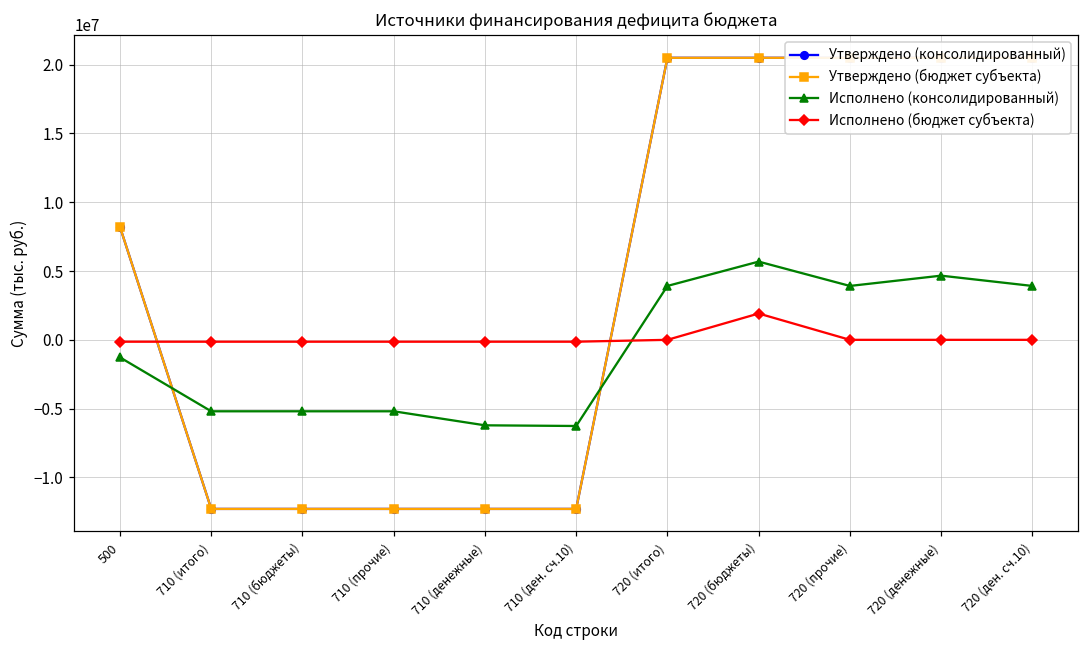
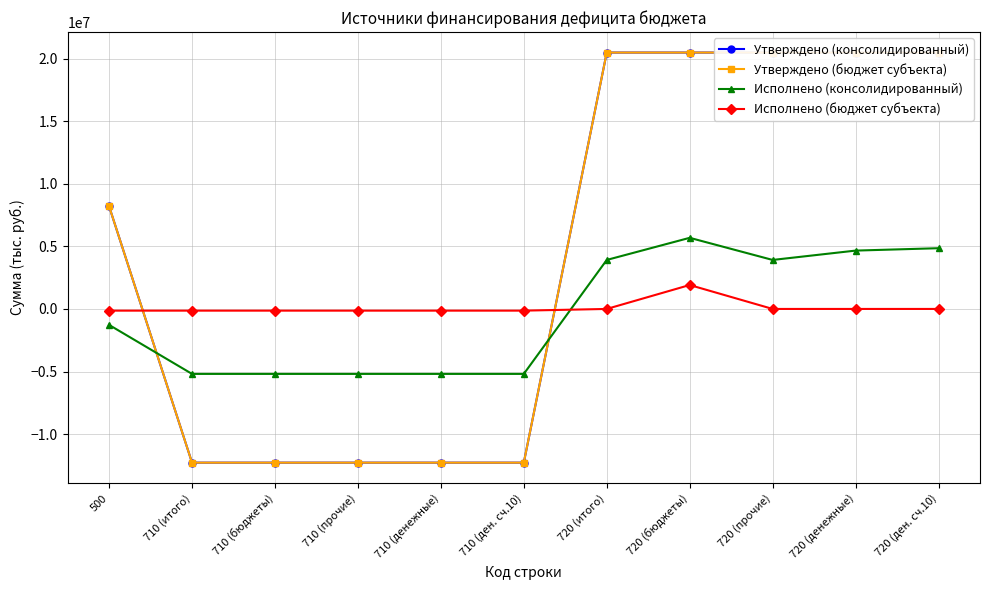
  {
    "Утверждено (бюджет субъекта)": {
      "500": 8200000,
      "710 (итого)": -12300000,
      "710 (бюджеты)": -12300000,
      "710 (прочие)": -12300000,
      "710 (денежные)": -12300000,
      "710 (ден. сч.10)": -12300000,
      "720 (итого)": 20500000,
      "720 (бюджеты)": 20500000
    },
    "Исполнено (консолидированный)": {
      "500": -1300000,
      "710 (итого)": -5200000,
      "710 (бюджеты)": -5200000,
      "710 (прочие)": -5200000,
-     "710 (денежные)": -6200000,
-     "710 (ден. сч.10)": -6300000,
+     "710 (денежные)": -5200000,
+     "710 (ден. сч.10)": -5200000,
      "720 (итого)": 3900000,
      "720 (бюджеты)": 5700000,
      "720 (прочие)": 3900000,
      "720 (денежные)": 4700000,
-     "720 (ден. сч.10)": 3900000
+     "720 (ден. сч.10)": 4900000
    },
    "Исполнено (бюджет субъекта)": {
      "500": -100000,
      "710 (итого)": -100000,
      "710 (бюджеты)": -100000,
      "710 (прочие)": -100000,
      "710 (денежные)": -100000,
      "710 (ден. сч.10)": -100000,
      "720 (итого)": 0,
      "720 (бюджеты)": 1900000,
      "720 (прочие)": 0,
      "720 (денежные)": 0,
      "720 (ден. сч.10)": 0
    }
  }
